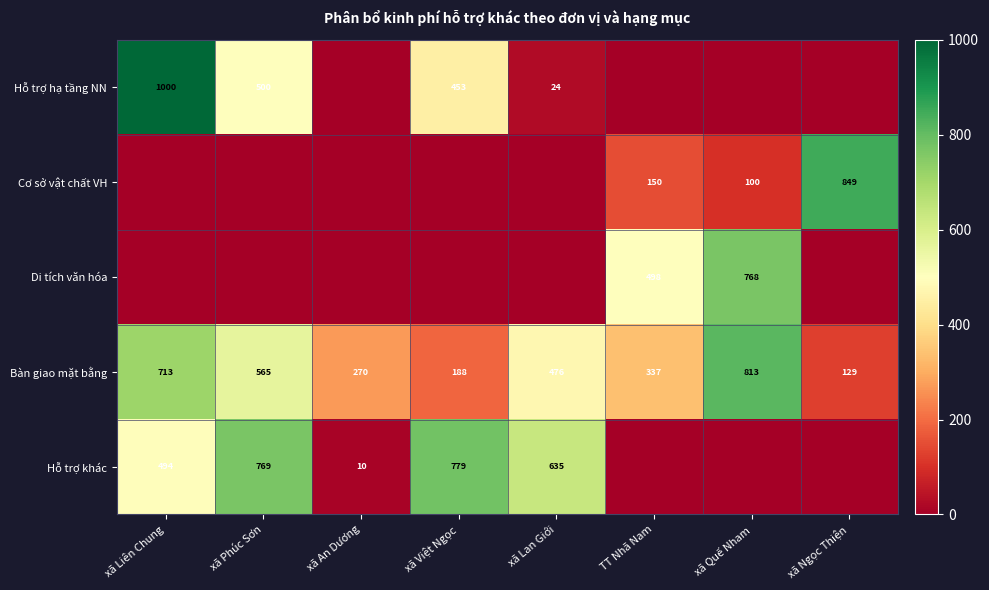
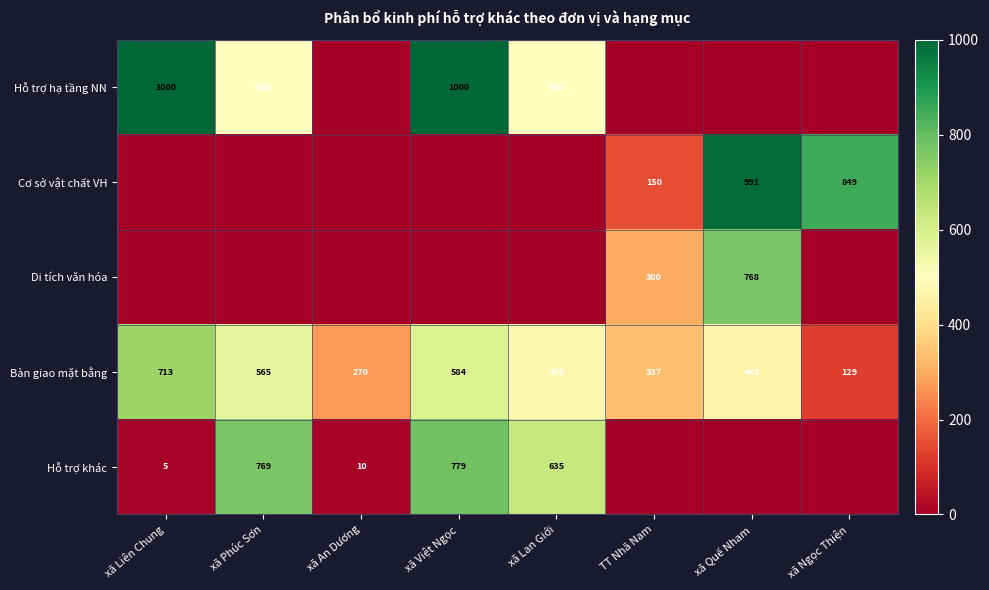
  {
    "Hỗ trợ hạ tầng NN": {
      "xã Liên Chung": 1000,
      "xã Phúc Sơn": 500,
-     "xã Việt Ngọc": 453,
-     "xã Lan Giới": 24
+     "xã Việt Ngọc": 1000,
+     "xã Lan Giới": 500
    },
    "Cơ sở vật chất VH": {
      "TT Nhã Nam": 150,
-     "xã Quế Nham": 100,
+     "xã Quế Nham": 991,
      "xã Ngọc Thiện": 849
    },
    "Di tích văn hóa": {
-     "TT Nhã Nam": 498,
+     "TT Nhã Nam": 300,
      "xã Quế Nham": 768
    },
    "Bàn giao mặt bằng": {
      "xã Liên Chung": 713,
      "xã Phúc Sơn": 565,
      "xã An Dương": 270,
-     "xã Việt Ngọc": 188,
+     "xã Việt Ngọc": 584,
      "xã Lan Giới": 476,
      "TT Nhã Nam": 337,
-     "xã Quế Nham": 813,
+     "xã Quế Nham": 463,
      "xã Ngọc Thiện": 129
    },
    "Hỗ trợ khác": {
-     "xã Liên Chung": 494,
+     "xã Liên Chung": 5,
      "xã Phúc Sơn": 769,
      "xã An Dương": 10,
      "xã Việt Ngọc": 779,
      "xã Lan Giới": 635
    }
  }
